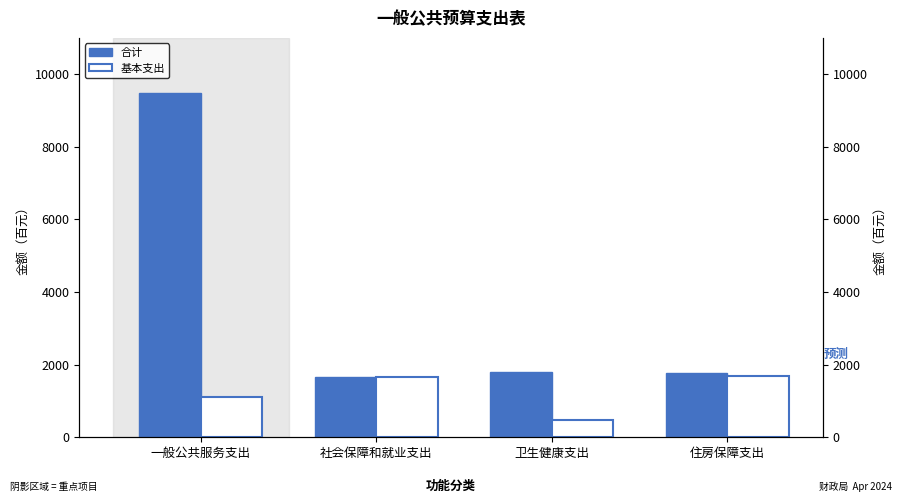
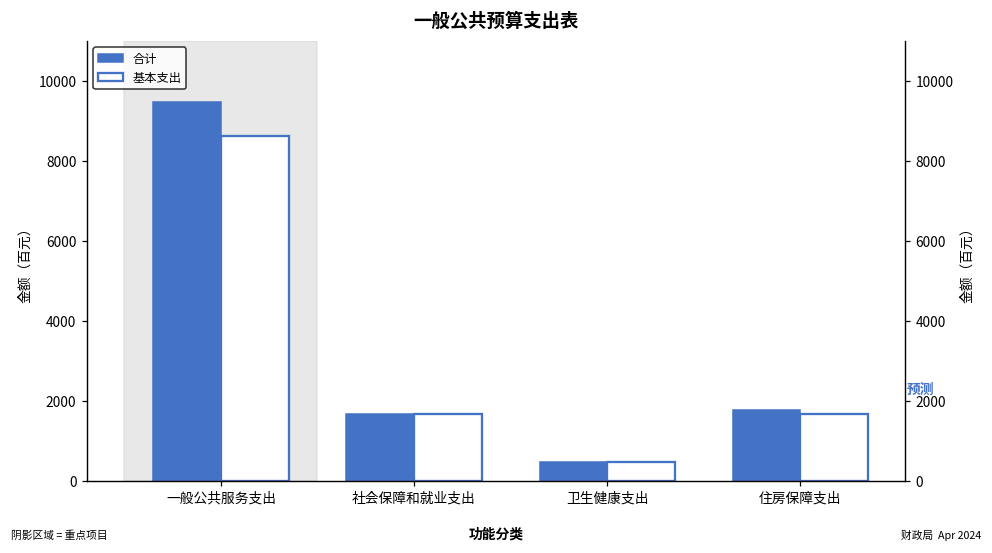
  {
    "合计": {
      "一般公共服务支出": 9500,
      "社会保障和就业支出": 1700,
-     "卫生健康支出": 1800,
+     "卫生健康支出": 500,
      "住房保障支出": 1800
    },
    "基本支出": {
-     "一般公共服务支出": 1100,
+     "一般公共服务支出": 8600,
      "社会保障和就业支出": 1700,
      "卫生健康支出": 500,
      "住房保障支出": 1700
    }
  }
